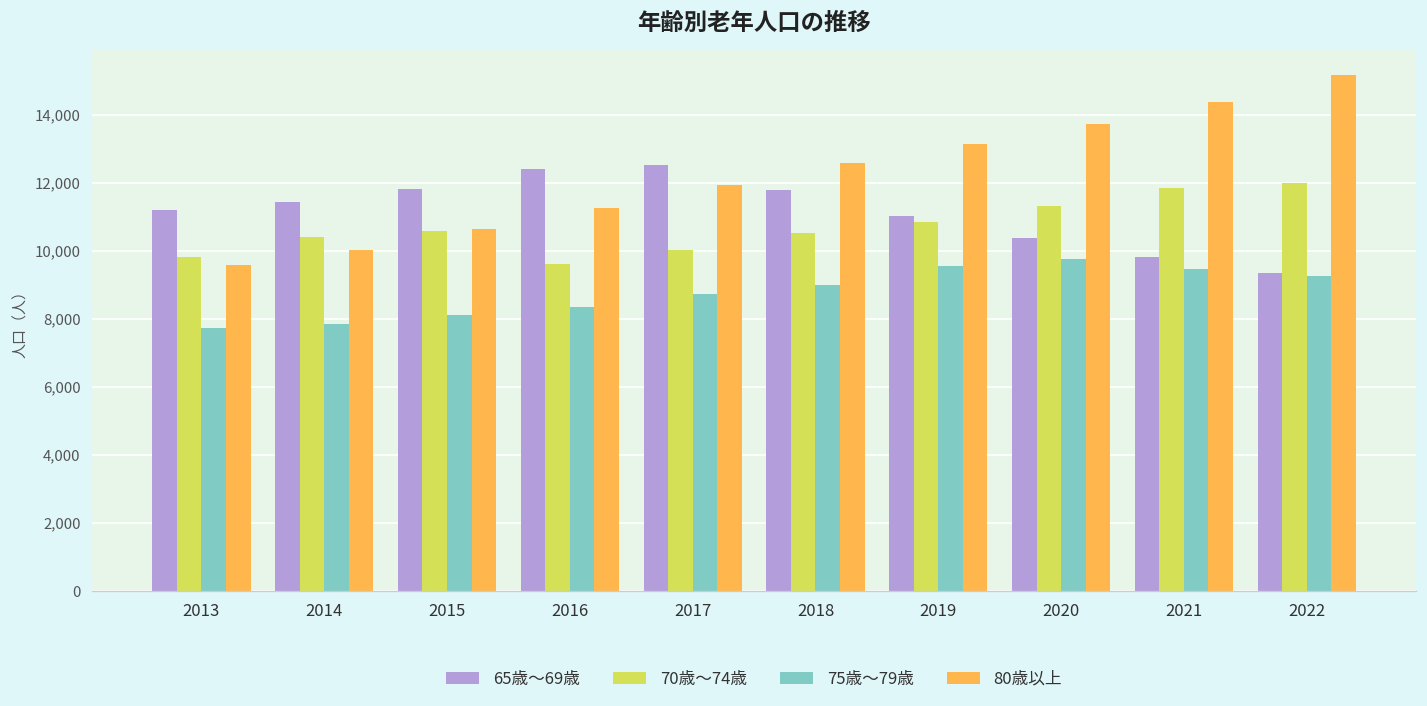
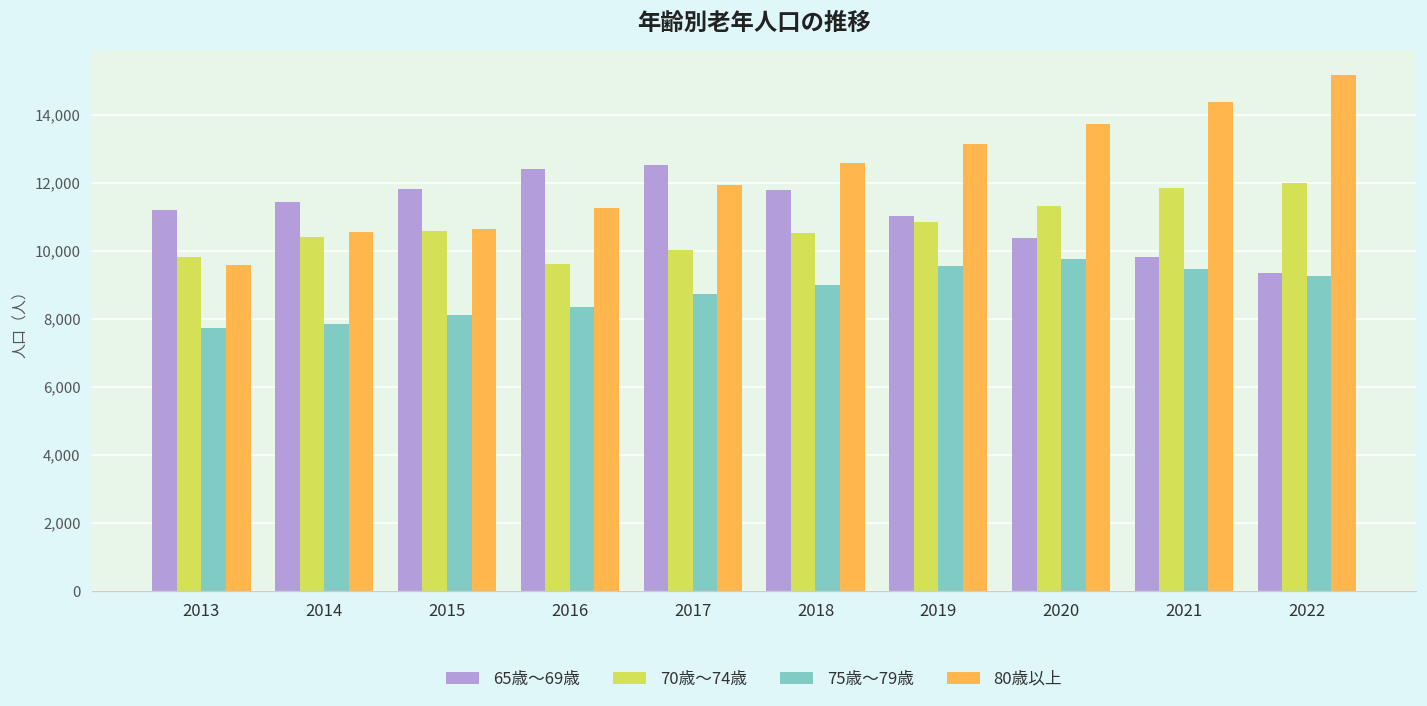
  {
    "65歳～69歳": {
      "2013": "11,200",
      "2014": "11,400",
      "2015": "11,800",
      "2016": "12,400",
      "2017": "12,500",
      "2018": "11,800",
      "2019": "11,000",
      "2020": "10,400",
      "2021": "9,800",
      "2022": "9,300"
    },
    "70歳～74歳": {
      "2013": "9,800",
      "2014": "10,400",
      "2015": "10,600",
      "2016": "9,600",
      "2017": "10,000",
      "2018": "10,500",
      "2019": "10,900",
      "2020": "11,300",
      "2021": "11,800",
      "2022": "12,000"
    },
    "75歳～79歳": {
      "2013": "7,700",
      "2014": "7,800",
      "2015": "8,100",
      "2016": "8,300",
      "2017": "8,700",
      "2018": "9,000",
      "2019": "9,600",
      "2020": "9,800",
      "2021": "9,500",
      "2022": "9,200"
    },
    "80歳以上": {
      "2013": "9,600",
-     "2014": "10,000",
+     "2014": "10,500",
      "2015": "10,600",
      "2016": "11,300",
      "2017": "11,900",
      "2018": "12,600",
      "2019": "13,100",
      "2020": "13,700",
      "2021": "14,400",
      "2022": "15,200"
    }
  }
